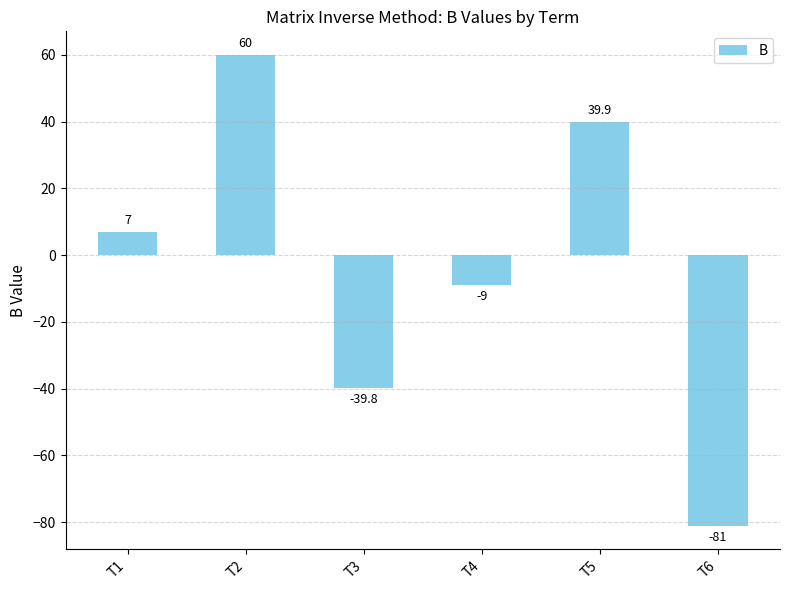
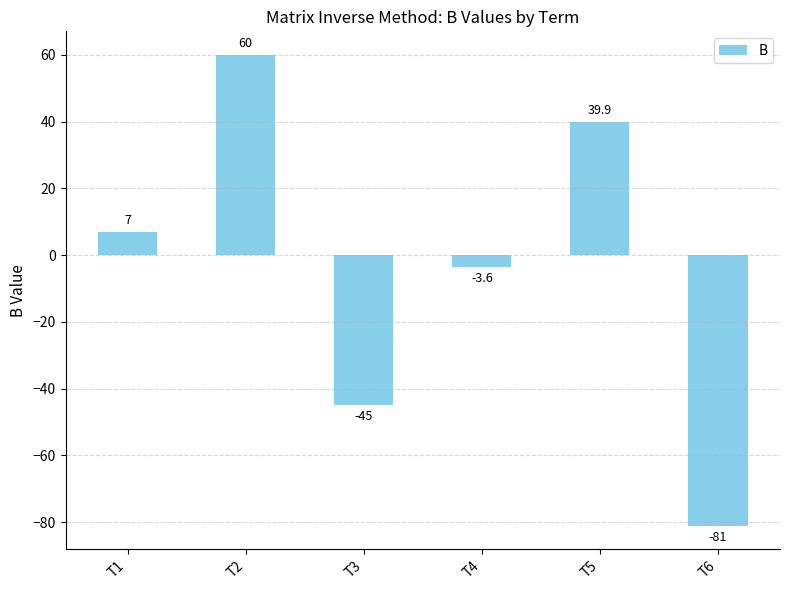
  {
    "T1": 7,
    "T2": 60,
-   "T3": -39.8,
-   "T4": -9,
+   "T3": -45,
+   "T4": -3.6,
    "T5": 39.9,
    "T6": -81
  }
